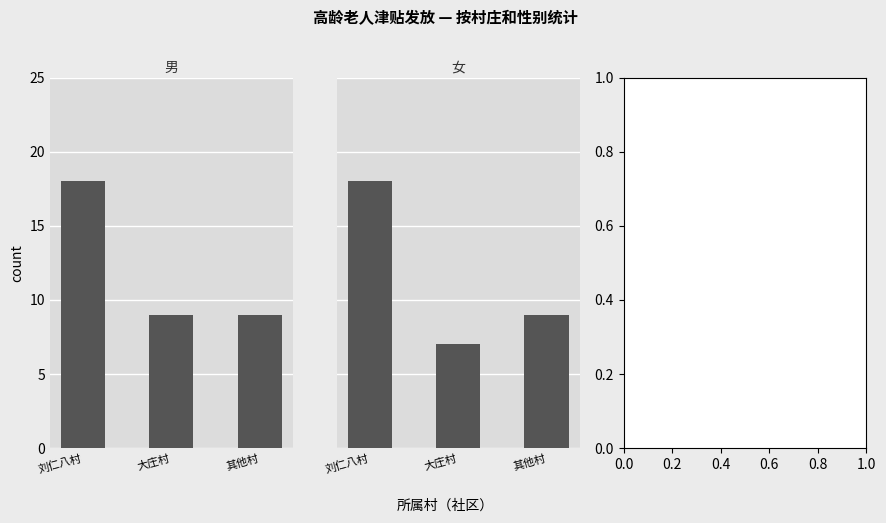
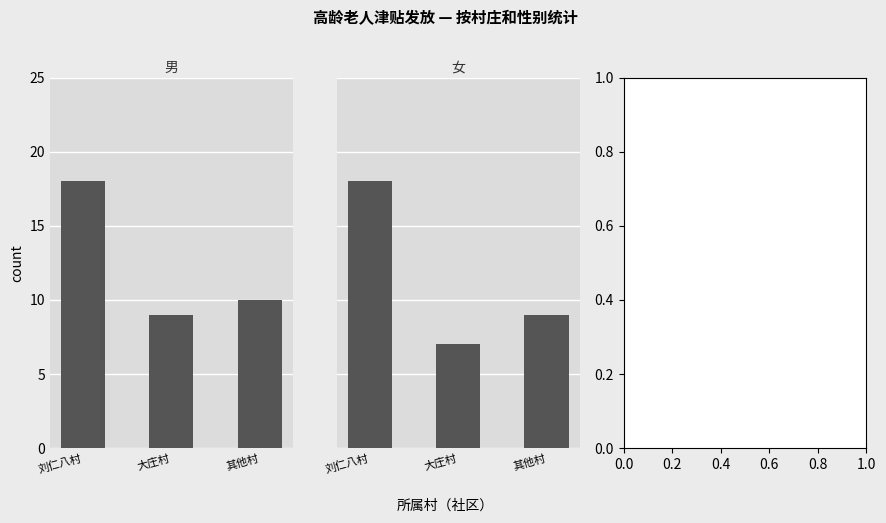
  {
    "男": {
      "刘仁八村": 18,
      "大庄村": 9,
-     "其他村": 9
+     "其他村": 10
    }
  }
